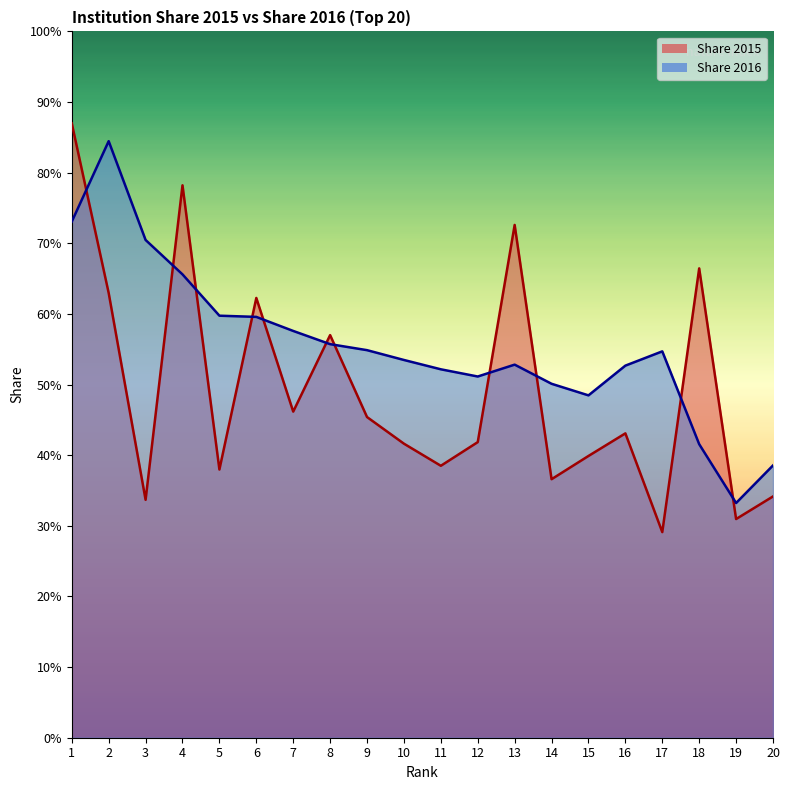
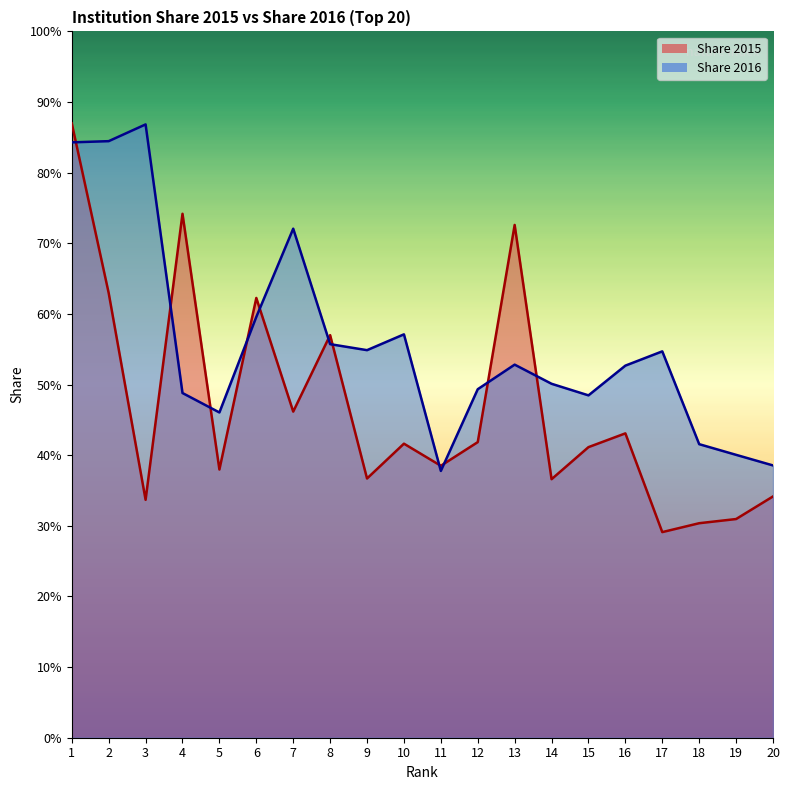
  {
    "Share 2015": {
      "1": "87%",
      "2": "63%",
      "3": "34%",
-     "4": "78%",
+     "4": "74%",
      "5": "38%",
      "6": "62%",
      "7": "46%",
      "8": "57%",
-     "9": "45%",
+     "9": "37%",
      "10": "42%",
      "11": "39%",
      "12": "42%",
      "13": "73%",
      "14": "37%",
-     "15": "40%",
+     "15": "41%",
      "16": "43%",
      "17": "29%",
-     "18": "66%",
+     "18": "30%",
      "19": "31%",
      "20": "34%"
    },
    "Share 2016": {
-     "1": "73%",
+     "1": "84%",
      "2": "84%",
-     "3": "70%",
-     "4": "66%",
-     "5": "60%",
+     "3": "87%",
+     "4": "49%",
+     "5": "46%",
      "6": "60%",
-     "7": "58%",
+     "7": "72%",
      "8": "56%",
      "9": "55%",
-     "10": "53%",
-     "11": "52%",
-     "12": "51%",
+     "10": "57%",
+     "11": "38%",
+     "12": "49%",
      "13": "53%",
      "14": "50%",
      "15": "48%",
      "16": "53%",
      "17": "55%",
      "18": "42%",
-     "19": "33%",
+     "19": "40%",
      "20": "39%"
    }
  }
